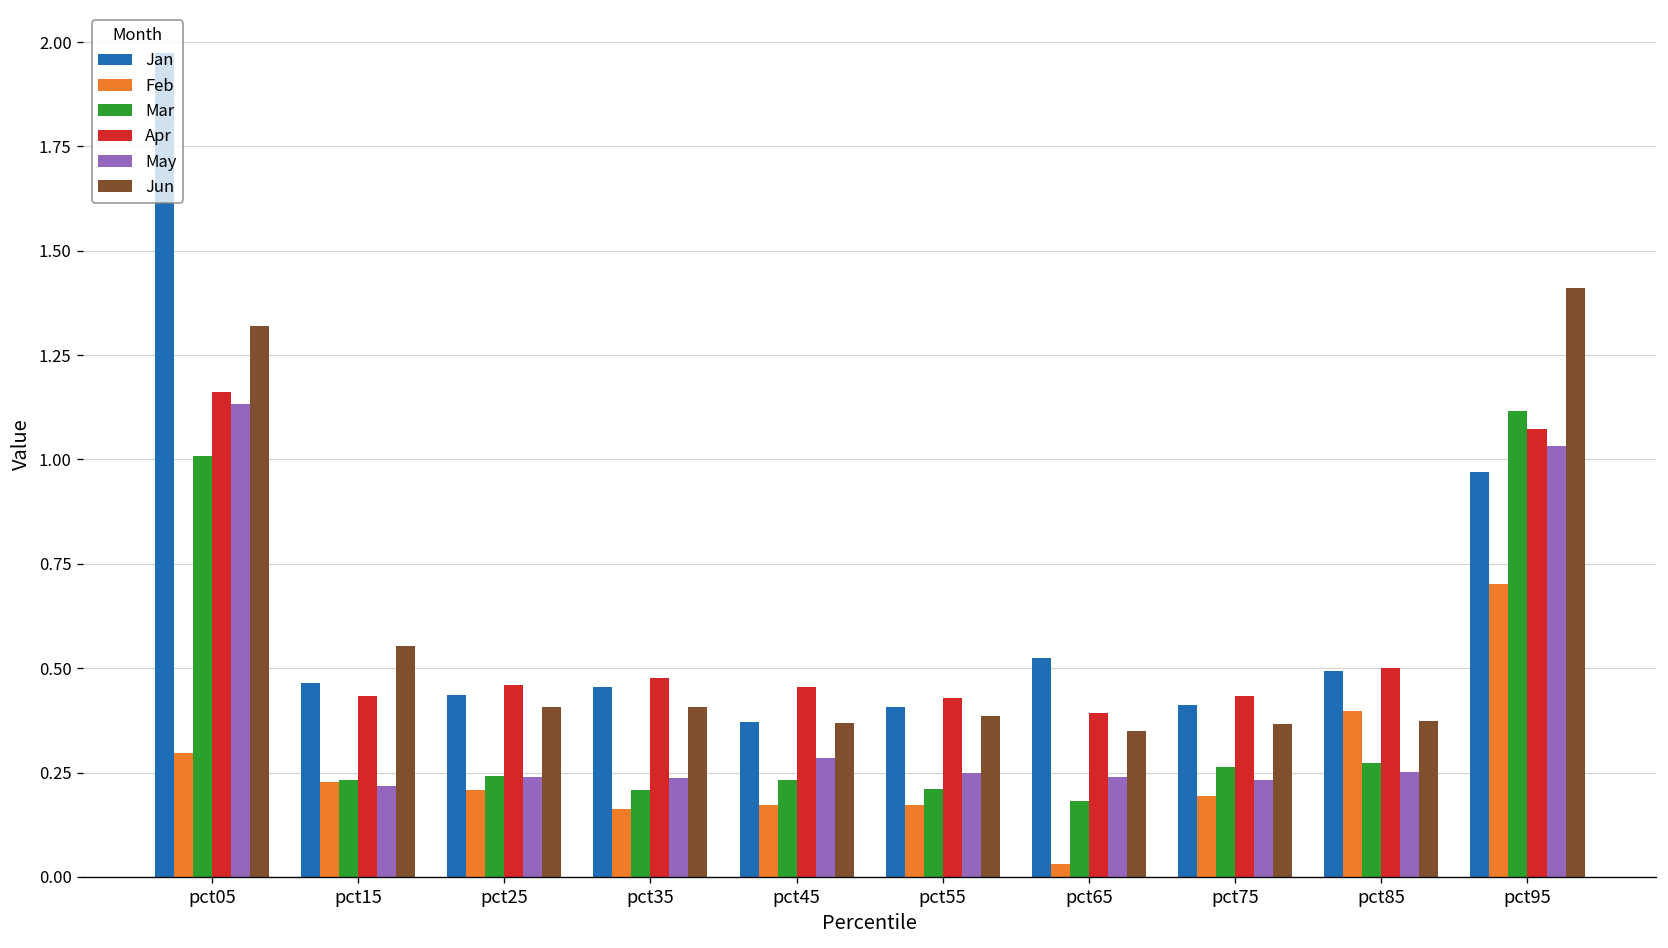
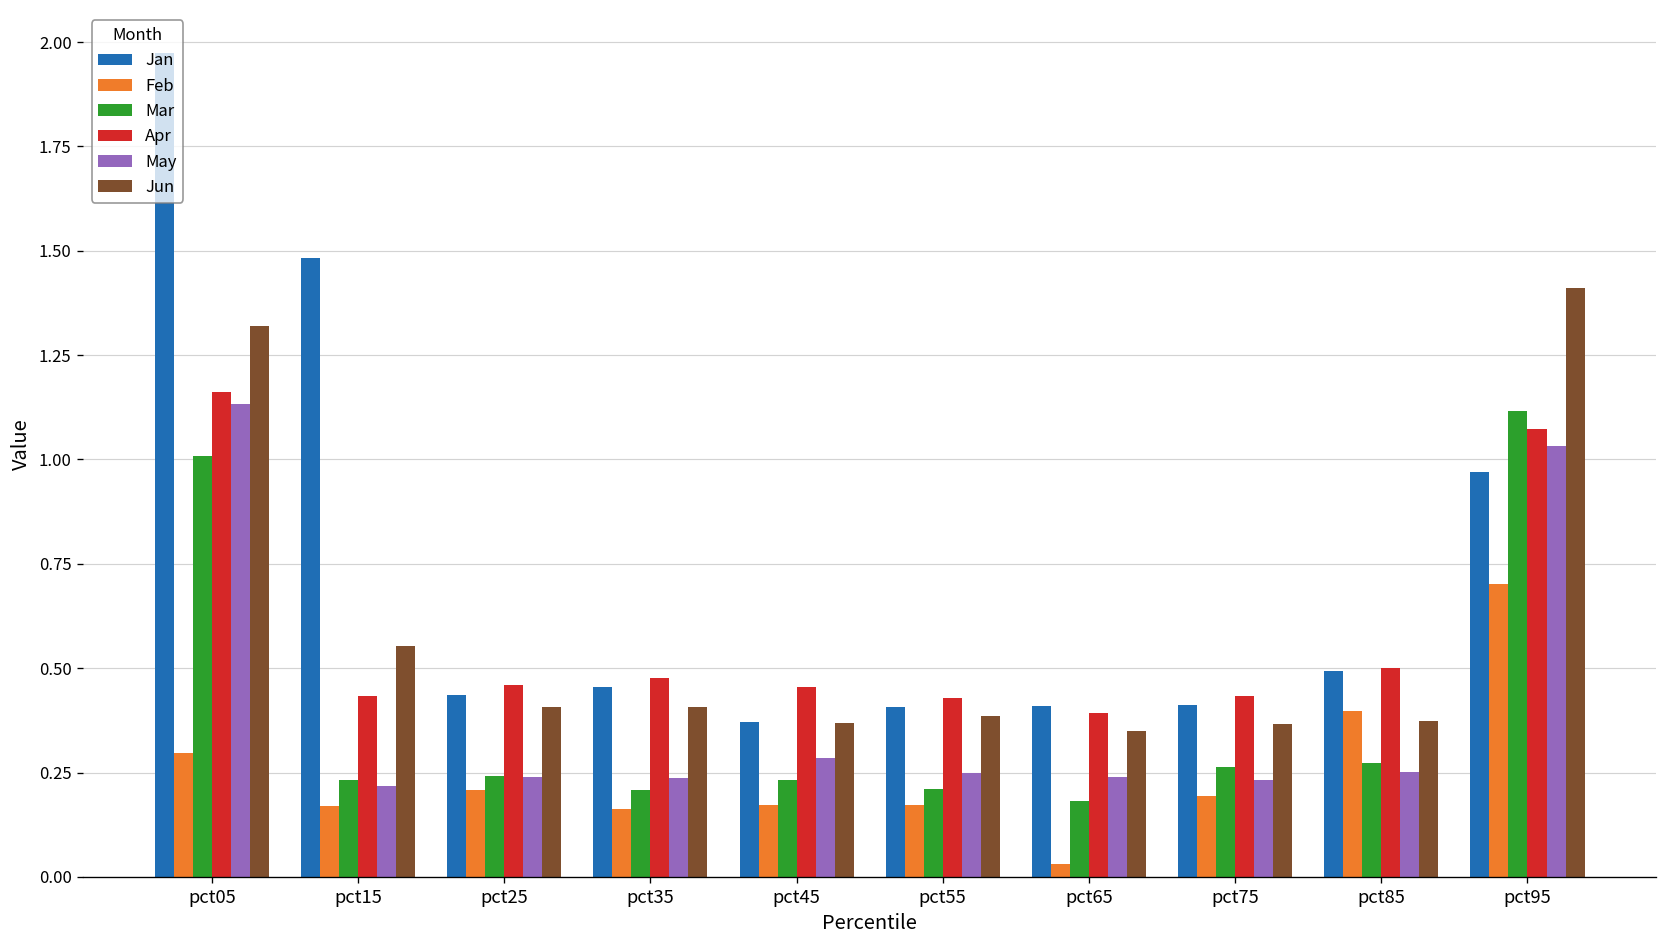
  {
    "Jan": {
-     "pct15": 0.47,
+     "pct15": 1.48,
      "pct25": 0.43,
      "pct35": 0.45,
      "pct45": 0.37,
      "pct55": 0.41,
-     "pct65": 0.52,
+     "pct65": 0.41,
      "pct75": 0.41,
      "pct85": 0.49,
      "pct95": 0.97
    },
    "Feb": {
      "pct05": 0.30,
-     "pct15": 0.23,
+     "pct15": 0.17,
      "pct25": 0.21,
      "pct35": 0.16,
      "pct45": 0.17,
      "pct55": 0.17,
      "pct65": 0.03,
      "pct75": 0.19,
      "pct85": 0.40,
      "pct95": 0.70
    },
    "Mar": {
      "pct05": 1.01,
      "pct15": 0.23,
      "pct25": 0.24,
      "pct35": 0.21,
      "pct45": 0.23,
      "pct55": 0.21,
      "pct65": 0.18,
      "pct75": 0.26,
      "pct85": 0.27,
      "pct95": 1.12
    },
    "Apr": {
      "pct05": 1.16,
      "pct15": 0.43,
      "pct25": 0.46,
      "pct35": 0.48,
      "pct45": 0.45,
      "pct55": 0.43,
      "pct65": 0.39,
      "pct75": 0.43,
      "pct85": 0.50,
      "pct95": 1.07
    },
    "May": {
      "pct05": 1.13,
      "pct15": 0.22,
      "pct25": 0.24,
      "pct35": 0.24,
      "pct45": 0.28,
      "pct55": 0.25,
      "pct65": 0.24,
      "pct75": 0.23,
      "pct85": 0.25,
      "pct95": 1.03
    },
    "Jun": {
      "pct05": 1.32,
      "pct15": 0.55,
      "pct25": 0.41,
      "pct35": 0.41,
      "pct45": 0.37,
      "pct55": 0.38,
      "pct65": 0.35,
      "pct75": 0.37,
      "pct85": 0.37,
      "pct95": 1.41
    }
  }
